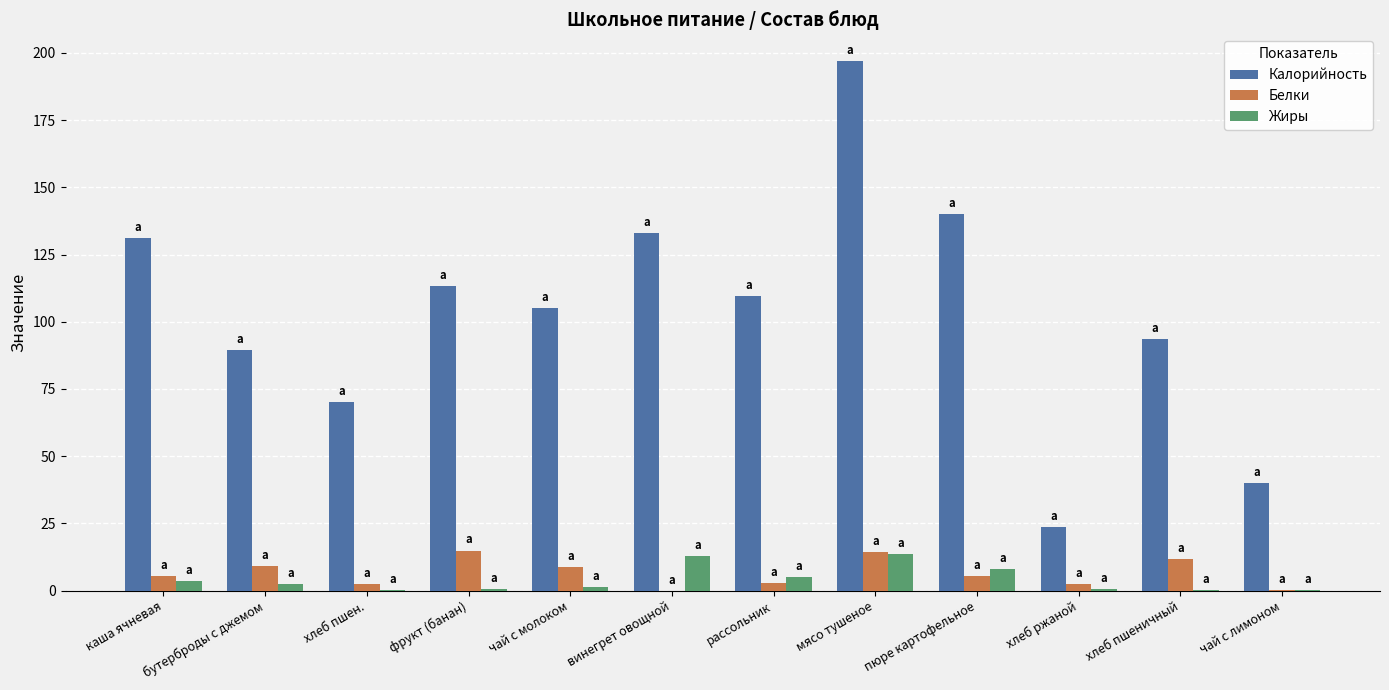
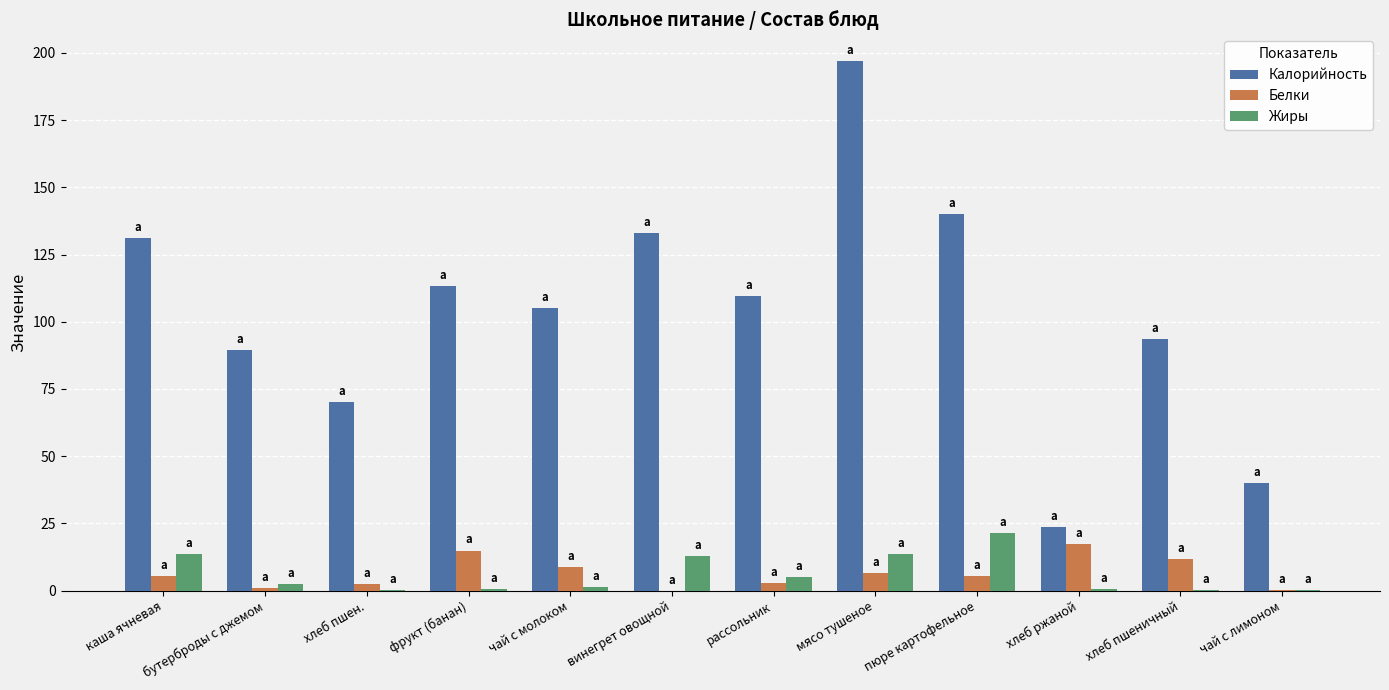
  {
    "Калорийность": {
      "каша ячневая": 131,
      "бутерброды с джемом": 89,
      "хлеб пшен.": 70,
      "фрукт (банан)": 113,
      "чай с молоком": 105,
      "винегрет овощной": 133,
      "рассольник": 110,
      "мясо тушеное": 197,
      "пюре картофельное": 140,
      "хлеб ржаной": 24,
      "хлеб пшеничный": 94,
      "чай с лимоном": 40
    },
    "Белки": {
      "каша ячневая": 5,
-     "бутерброды с джемом": 9,
+     "бутерброды с джемом": 1,
      "хлеб пшен.": 2,
      "фрукт (банан)": 15,
      "чай с молоком": 9,
      "винегрет овощной": 0,
      "рассольник": 3,
-     "мясо тушеное": 14,
+     "мясо тушеное": 6,
      "пюре картофельное": 5,
-     "хлеб ржаной": 2,
+     "хлеб ржаной": 17,
      "хлеб пшеничный": 12
    },
    "Жиры": {
-     "каша ячневая": 3,
+     "каша ячневая": 13,
      "бутерброды с джемом": 3,
      "чай с молоком": 1,
      "винегрет овощной": 13,
      "рассольник": 5,
      "мясо тушеное": 14,
-     "пюре картофельное": 8
+     "пюре картофельное": 21
    }
  }
